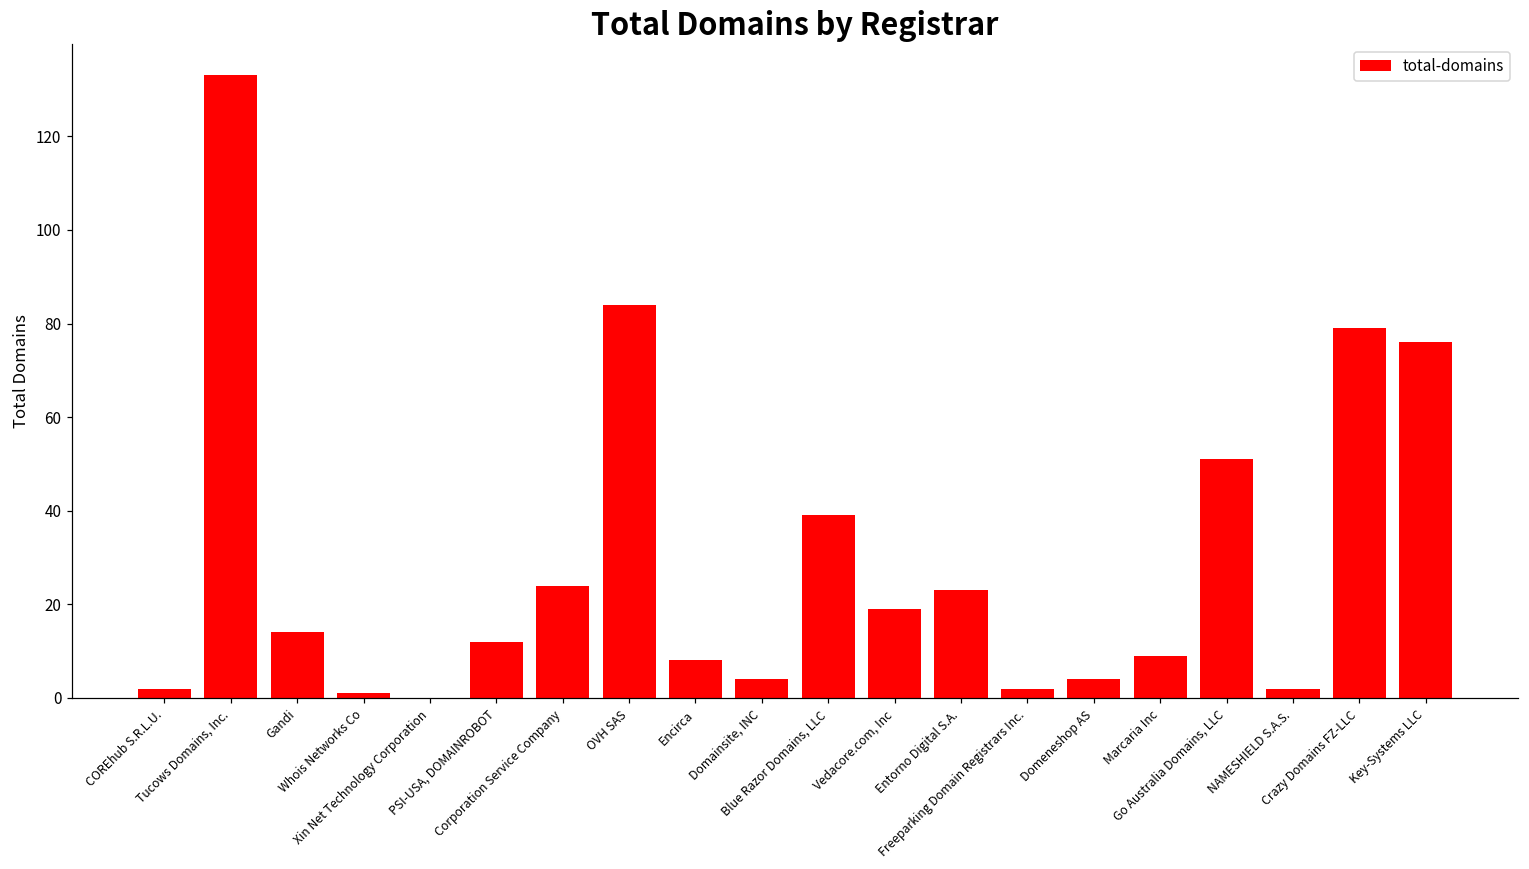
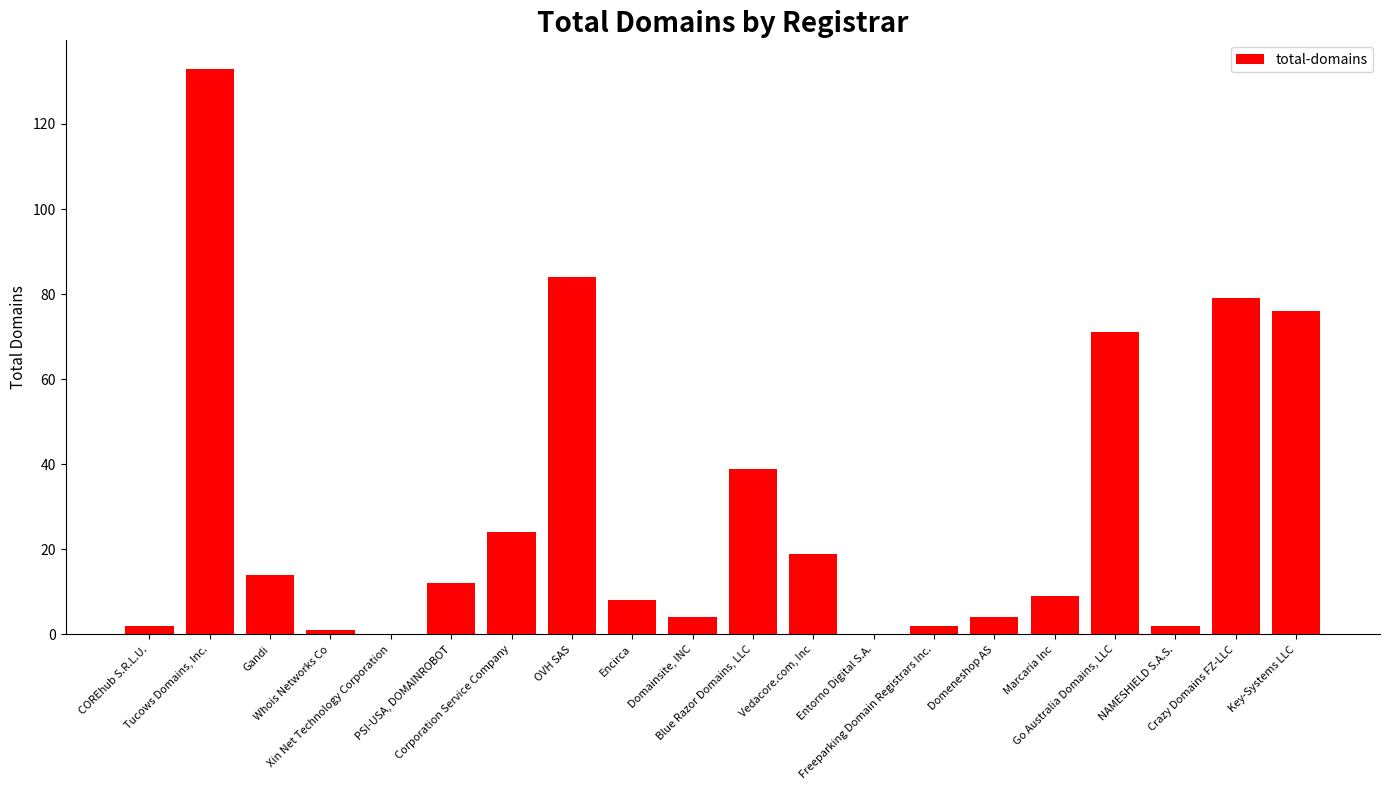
  {
    "COREhub S.R.L.U.": 2,
    "Tucows Domains, Inc.": 133,
    "Gandi": 14,
    "Whois Networks Co": 1,
    "Xin Net Technology Corporation": 0,
    "PSI-USA, DOMAINROBOT": 12,
    "Corporation Service Company": 24,
    "OVH SAS": 84,
    "Encirca": 8,
    "Domainsite, INC": 4,
    "Blue Razor Domains, LLC": 39,
    "Vedacore.com, Inc": 19,
-   "Entorno Digital S.A.": 23,
+   "Entorno Digital S.A.": 0,
    "Freeparking Domain Registrars Inc.": 2,
    "Domeneshop AS": 4,
    "Marcaria Inc": 9,
-   "Go Australia Domains, LLC": 51,
+   "Go Australia Domains, LLC": 71,
    "NAMESHIELD S.A.S.": 2,
    "Crazy Domains FZ-LLC": 79,
    "Key-Systems LLC": 76
  }
